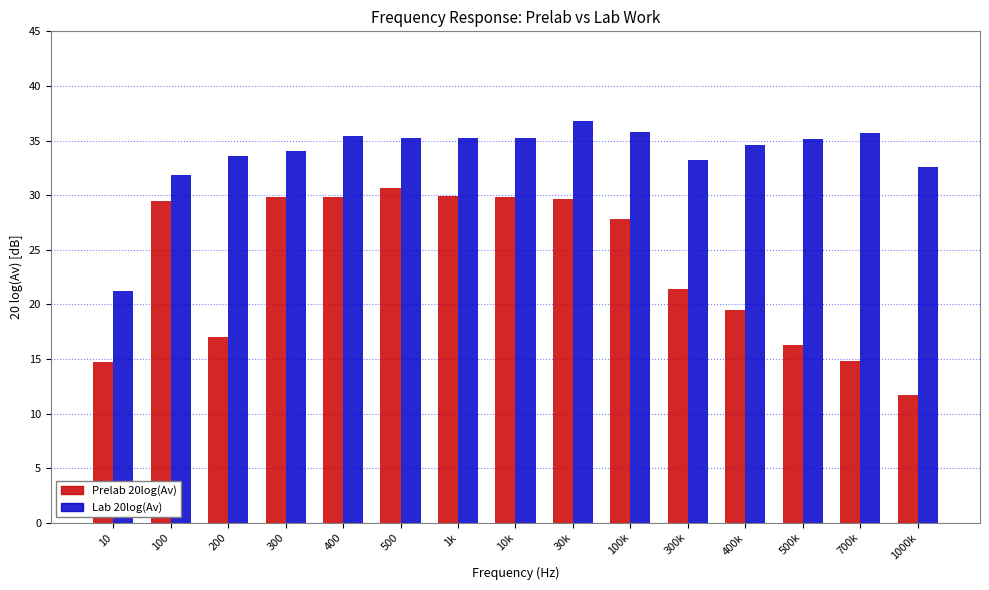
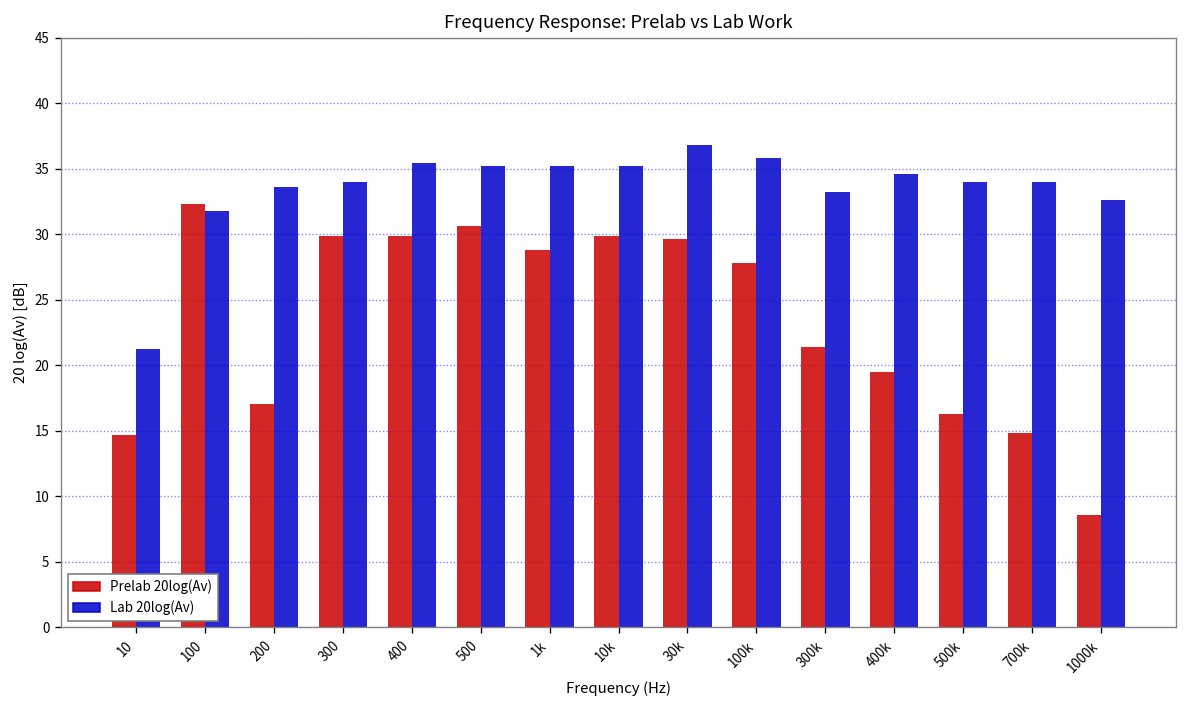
  {
    "Prelab 20log(Av)": {
      "10": 14.7,
-     "100": 29.4,
+     "100": 32.3,
      "200": 17.0,
      "300": 29.8,
      "400": 29.9,
      "500": 30.6,
-     "1k": 29.9,
+     "1k": 28.8,
      "10k": 29.9,
      "30k": 29.6,
      "100k": 27.8,
      "300k": 21.4,
      "400k": 19.5,
      "500k": 16.3,
      "700k": 14.8,
-     "1000k": 11.7
+     "1000k": 8.6
    },
    "Lab 20log(Av)": {
      "10": 21.2,
      "100": 31.8,
      "200": 33.6,
      "300": 34.0,
      "400": 35.4,
      "500": 35.2,
      "1k": 35.2,
      "10k": 35.2,
      "30k": 36.8,
      "100k": 35.8,
      "300k": 33.2,
      "400k": 34.6,
-     "500k": 35.1,
-     "700k": 35.7,
+     "500k": 34.0,
+     "700k": 34.0,
      "1000k": 32.6
    }
  }
